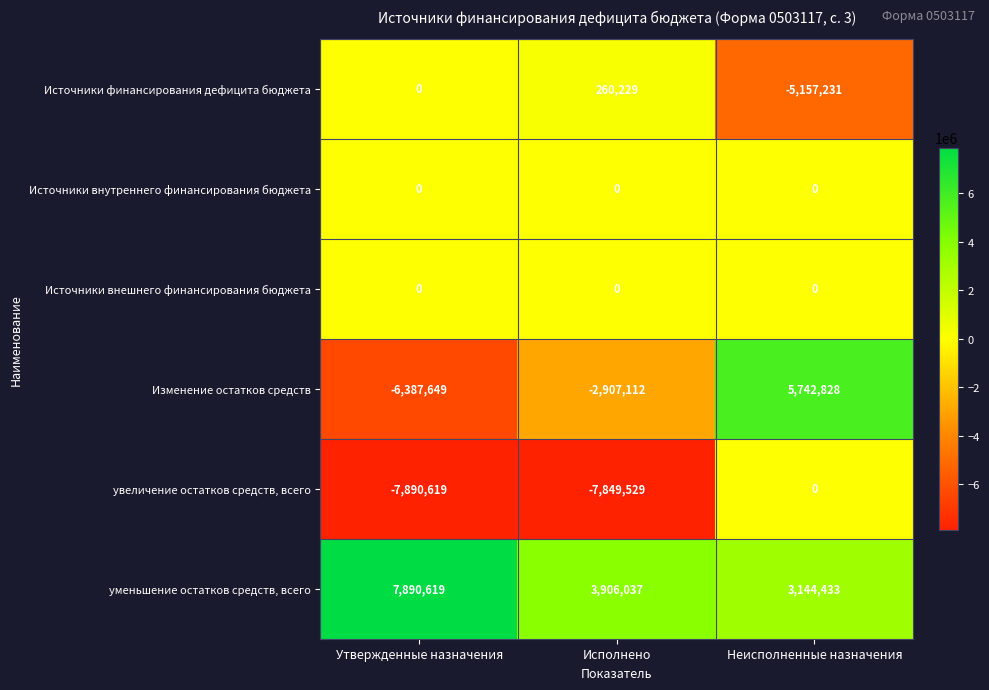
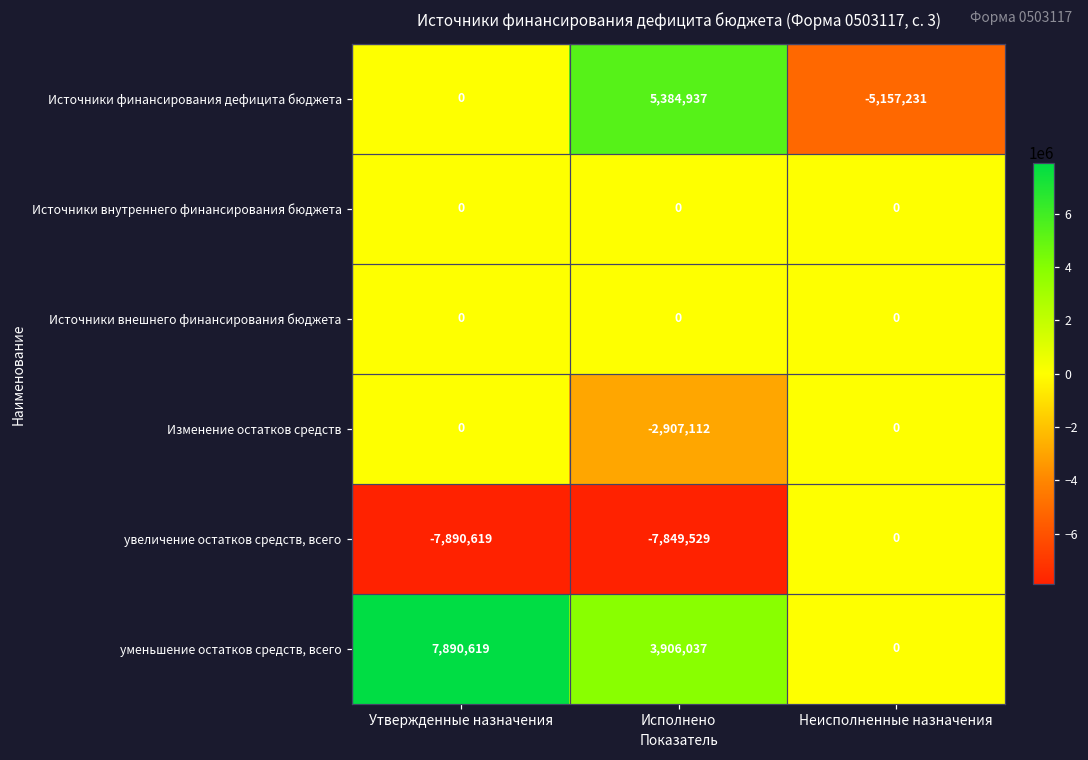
  {
    "Источники финансирования дефицита бюджета": {
      "Утвержденные назначения": "0",
-     "Исполнено": "260,229",
+     "Исполнено": "5,384,937",
      "Неисполненные назначения": "-5,157,231"
    },
    "Источники внутреннего финансирования бюджета": {
      "Утвержденные назначения": "0",
      "Исполнено": "0",
      "Неисполненные назначения": "0"
    },
    "Источники внешнего финансирования бюджета": {
      "Утвержденные назначения": "0",
      "Исполнено": "0",
      "Неисполненные назначения": "0"
    },
    "Изменение остатков средств": {
-     "Утвержденные назначения": "-6,387,649",
+     "Утвержденные назначения": "0",
      "Исполнено": "-2,907,112",
-     "Неисполненные назначения": "5,742,828"
+     "Неисполненные назначения": "0"
    },
    "увеличение остатков средств, всего": {
      "Утвержденные назначения": "-7,890,619",
      "Исполнено": "-7,849,529",
      "Неисполненные назначения": "0"
    },
    "уменьшение остатков средств, всего": {
      "Утвержденные назначения": "7,890,619",
      "Исполнено": "3,906,037",
-     "Неисполненные назначения": "3,144,433"
+     "Неисполненные назначения": "0"
    }
  }
